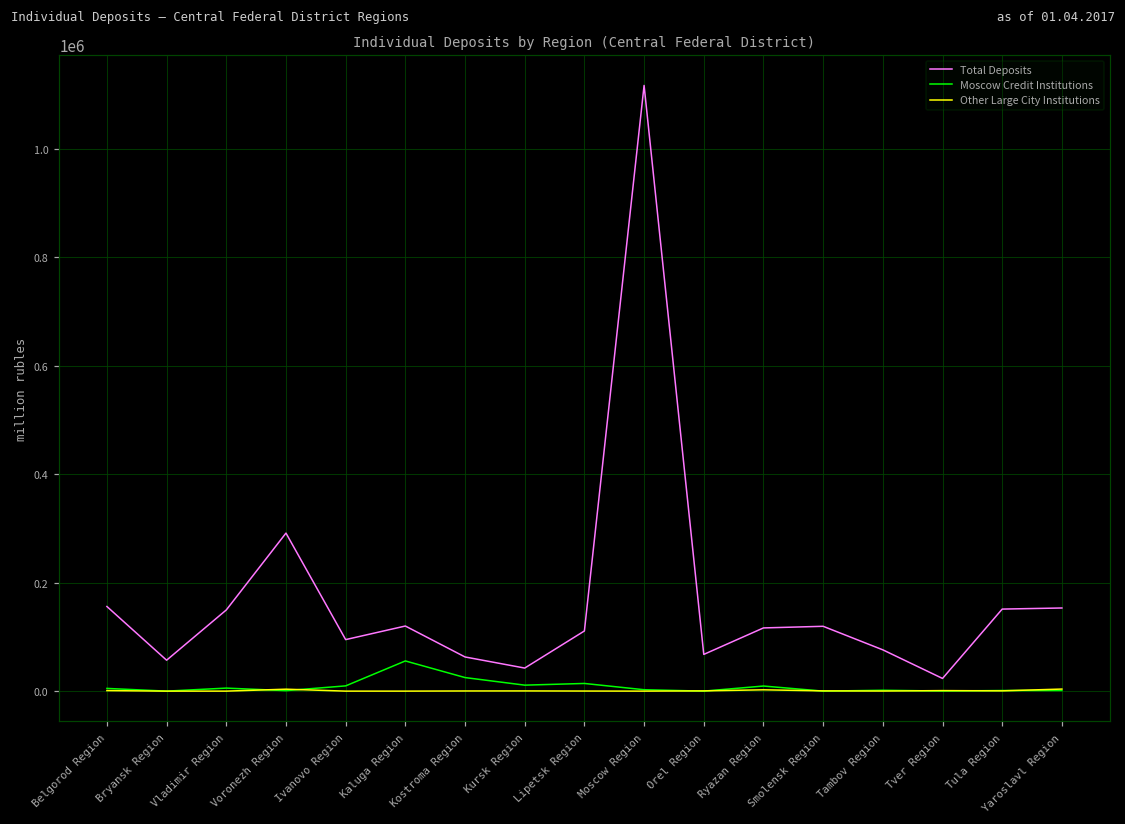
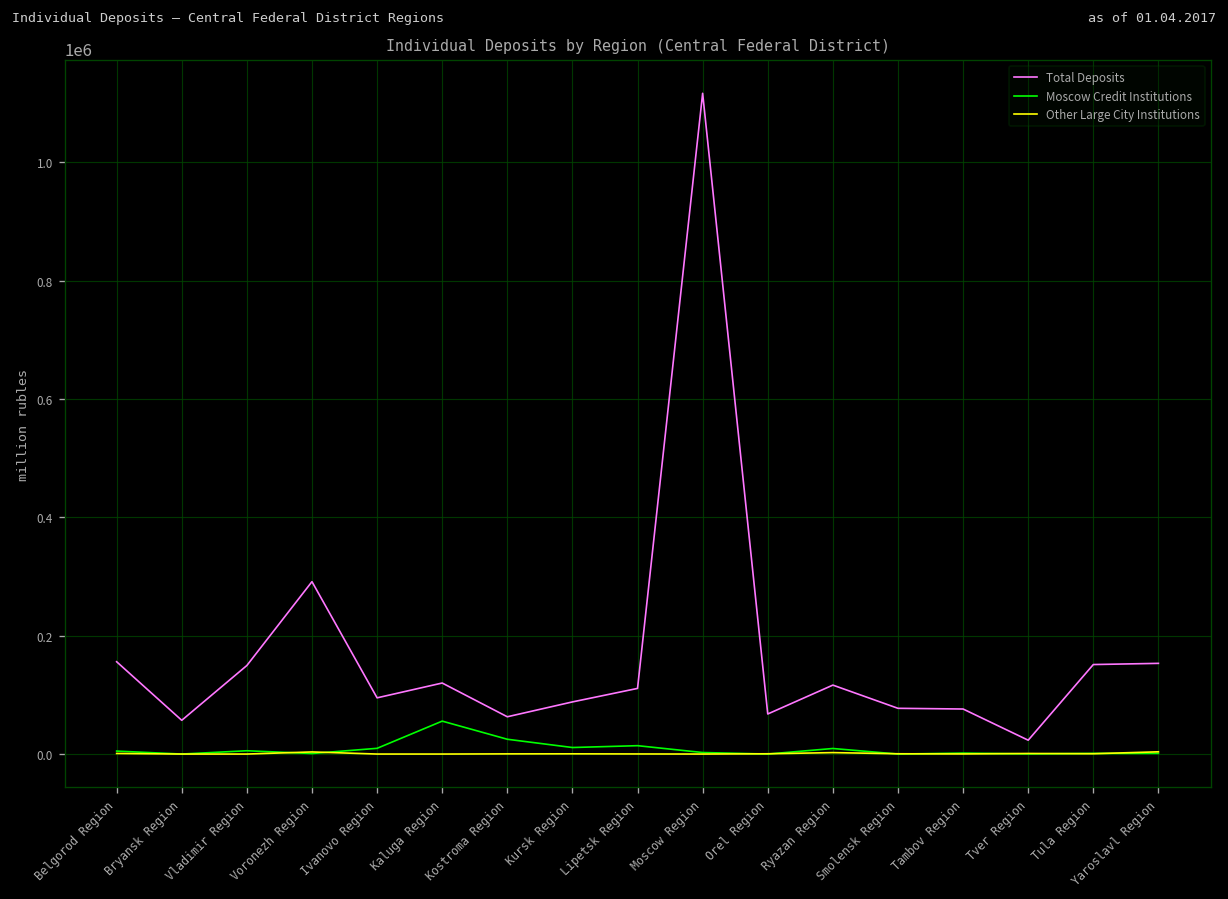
  {
    "Total Deposits": {
      "Belgorod Region": 160000,
      "Bryansk Region": 60000,
      "Vladimir Region": 150000,
      "Voronezh Region": 290000,
      "Ivanovo Region": 100000,
      "Kaluga Region": 120000,
      "Kostroma Region": 60000,
-     "Kursk Region": 40000,
+     "Kursk Region": 90000,
      "Lipetsk Region": 110000,
      "Moscow Region": 1120000,
      "Orel Region": 70000,
      "Ryazan Region": 120000,
-     "Smolensk Region": 120000,
+     "Smolensk Region": 80000,
      "Tambov Region": 80000,
      "Tver Region": 20000,
      "Tula Region": 150000,
      "Yaroslavl Region": 150000
    },
    "Moscow Credit Institutions": {
      "Vladimir Region": 10000,
      "Ivanovo Region": 10000,
      "Kaluga Region": 60000,
      "Kostroma Region": 30000,
      "Kursk Region": 10000,
      "Lipetsk Region": 10000,
      "Ryazan Region": 10000
    },
    "Other Large City Institutions": {
      "Vladimir Region": 0,
      "Ivanovo Region": 0,
      "Kaluga Region": 0,
      "Kostroma Region": 0,
      "Kursk Region": 0,
      "Lipetsk Region": 0,
      "Ryazan Region": 0
    }
  }
